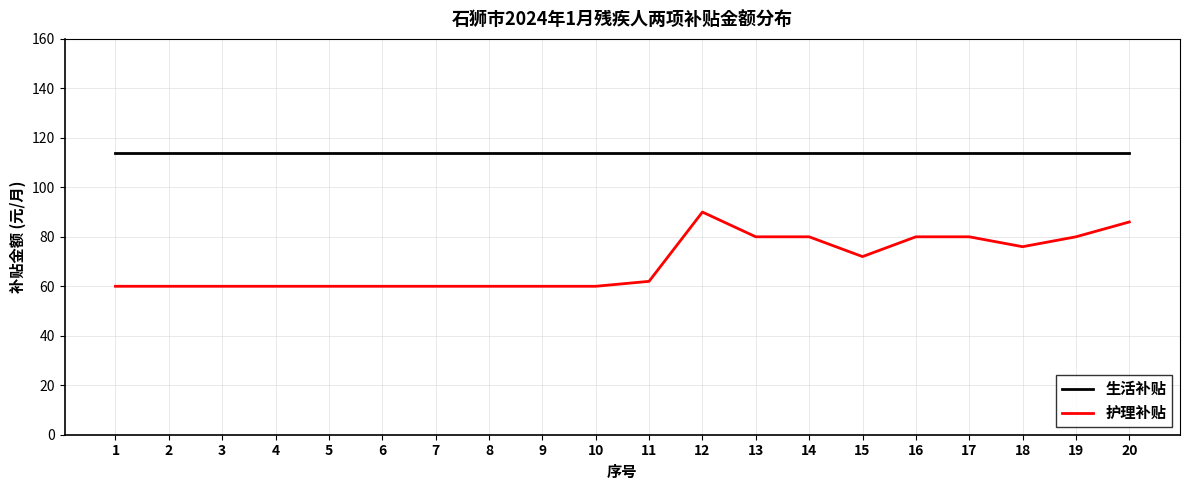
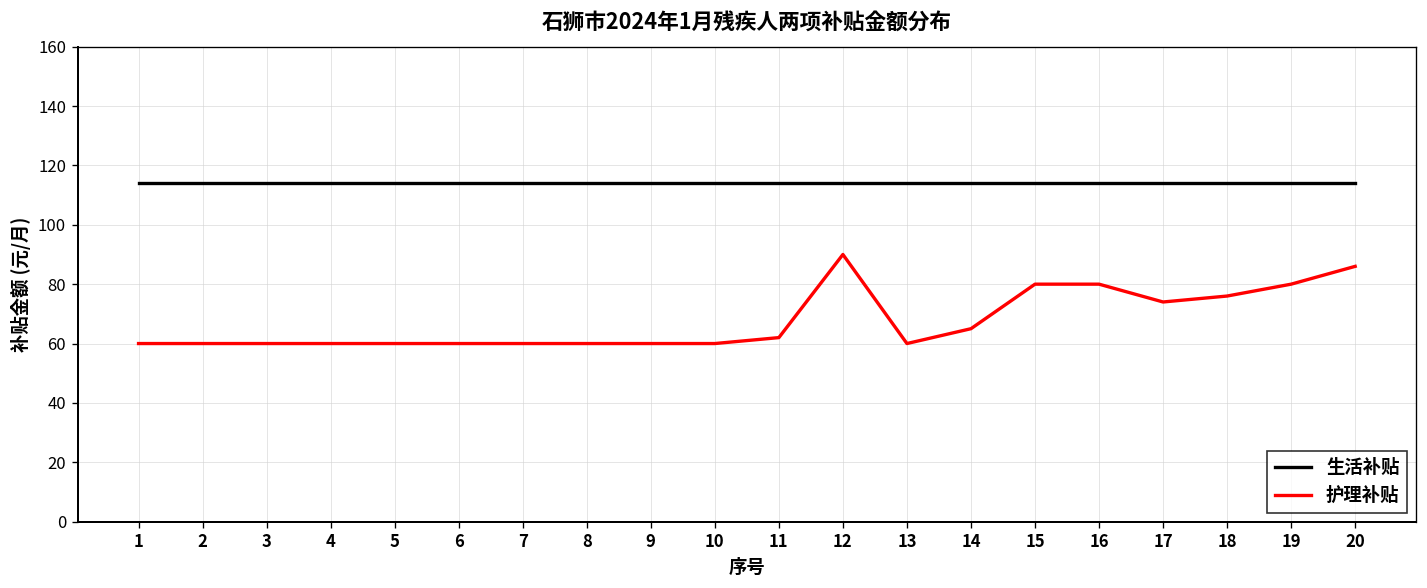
  {
    "生活补贴": {
      "1": 114,
      "2": 114,
      "3": 114,
      "4": 114,
      "5": 114,
      "6": 114,
      "7": 114,
      "8": 114,
      "9": 114,
      "10": 114,
      "11": 114,
      "12": 114,
      "13": 114,
      "14": 114,
      "15": 114,
      "16": 114,
      "17": 114,
      "18": 114,
      "19": 114,
      "20": 114
    },
    "护理补贴": {
      "1": 60,
      "2": 60,
      "3": 60,
      "4": 60,
      "5": 60,
      "6": 60,
      "7": 60,
      "8": 60,
      "9": 60,
      "10": 60,
      "11": 62,
      "12": 90,
-     "13": 80,
-     "14": 80,
-     "15": 72,
+     "13": 60,
+     "14": 65,
+     "15": 80,
      "16": 80,
-     "17": 80,
+     "17": 74,
      "18": 76,
      "19": 80,
      "20": 86
    }
  }
